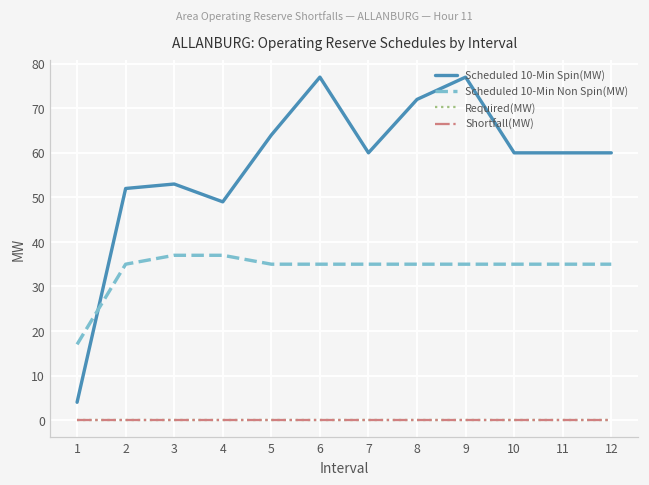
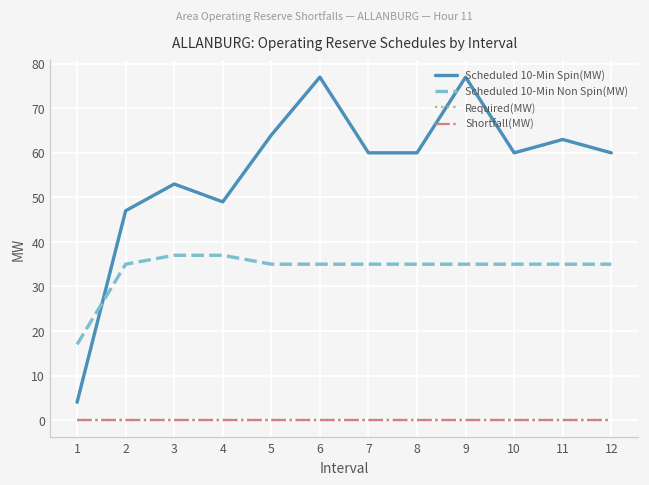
  {
    "Scheduled 10-Min Spin(MW)": {
      "1": 4,
-     "2": 52,
+     "2": 47,
      "3": 53,
      "4": 49,
      "5": 64,
      "6": 77,
      "7": 60,
-     "8": 72,
+     "8": 60,
      "9": 77,
      "10": 60,
-     "11": 60,
+     "11": 63,
      "12": 60
    },
    "Scheduled 10-Min Non Spin(MW)": {
      "1": 17,
      "2": 35,
      "3": 37,
      "4": 37,
      "5": 35,
      "6": 35,
      "7": 35,
      "8": 35,
      "9": 35,
      "10": 35,
      "11": 35,
      "12": 35
    },
    "Shortfall(MW)": {
      "1": 0,
      "2": 0,
      "3": 0,
      "4": 0,
      "5": 0,
      "6": 0,
      "7": 0,
      "8": 0,
      "9": 0,
      "10": 0,
      "11": 0,
      "12": 0
    }
  }
